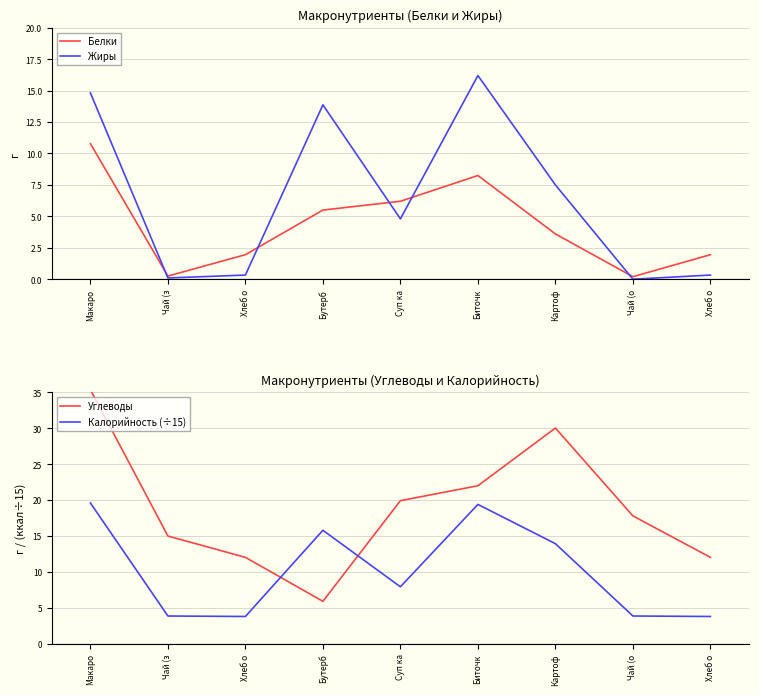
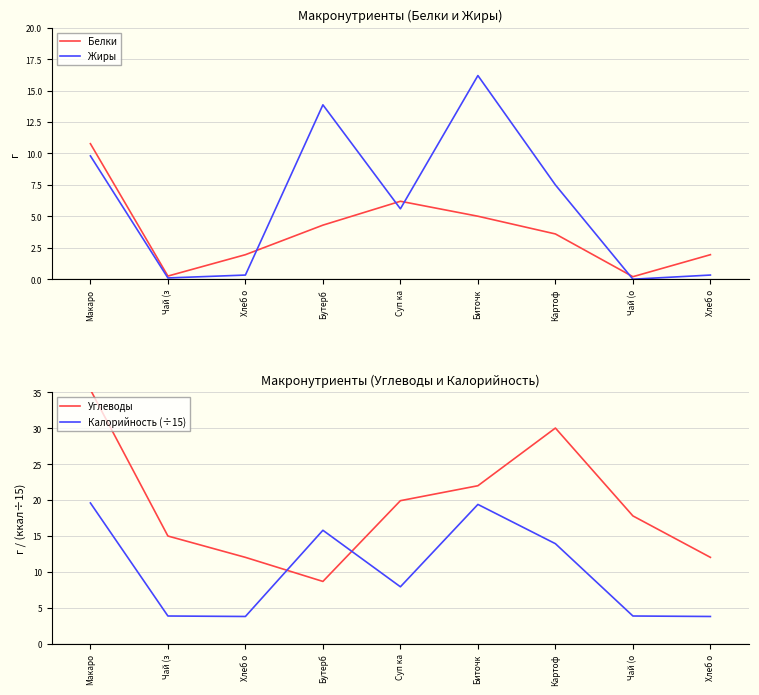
  {
    "Макронутриенты (Белки и Жиры)": {
      "Белки": {
        "Макаро": 10.8,
-       "Бутерб": 5.5,
+       "Бутерб": 4.3,
        "Суп ка": 6.2,
-       "Биточк": 8.3,
+       "Биточк": 5.0,
        "Картоф": 3.6
      },
      "Жиры": {
-       "Макаро": 14.8,
+       "Макаро": 9.8,
        "Бутерб": 13.9,
-       "Суп ка": 4.8,
+       "Суп ка": 5.6,
        "Биточк": 16.2,
        "Картоф": 7.5
      }
    },
    "Макронутриенты (Углеводы и Калорийность)": {
      "Углеводы": {
        "Чай (з": 15,
-       "Бутерб": 6,
+       "Бутерб": 9,
        "Суп ка": 20,
        "Биточк": 22,
        "Картоф": 30,
        "Чай (о": 18
      },
      "Калорийность (÷15)": {
        "Макаро": 20,
        "Чай (з": 4,
        "Бутерб": 16,
        "Суп ка": 8,
        "Биточк": 19,
        "Картоф": 14,
        "Чай (о": 4
      }
    }
  }
